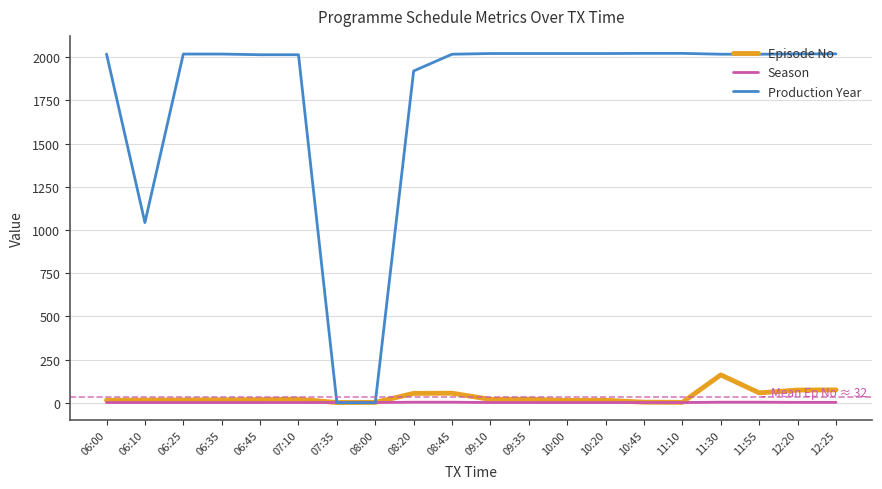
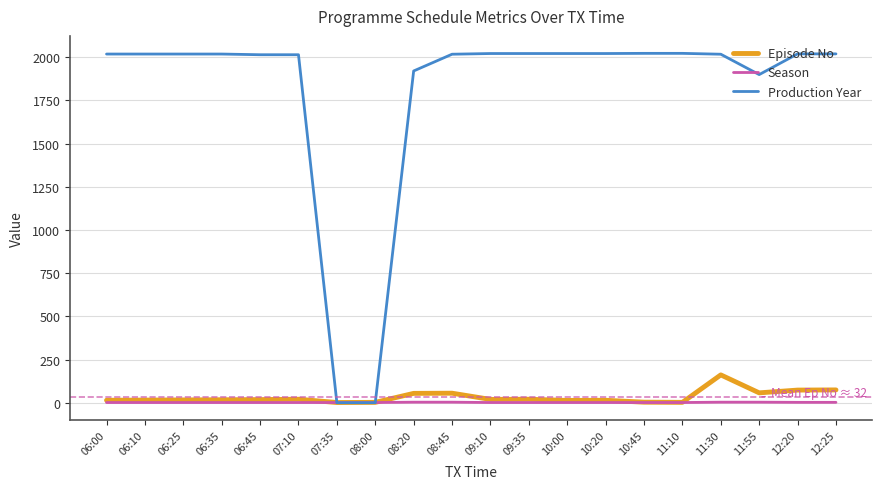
  {
    "Episode No": {
      "06:25": 20,
      "06:35": 20,
      "06:45": 20,
      "07:10": 20,
      "08:20": 50,
      "08:45": 60,
      "09:10": 20,
      "09:35": 20,
      "11:30": 160,
      "11:55": 60
    },
    "Season": {
      "06:25": 0,
      "06:35": 0,
      "06:45": 0,
      "07:10": 0,
      "08:20": 0,
      "08:45": 0,
      "09:10": 0,
      "09:35": 0,
      "11:30": 0,
      "11:55": 0,
      "12:20": 0,
      "12:25": 0
    },
    "Production Year": {
      "06:00": 2020,
-     "06:10": 1040,
+     "06:10": 2020,
      "06:25": 2020,
      "06:35": 2020,
      "06:45": 2020,
      "07:10": 2020,
      "08:20": 1920,
      "08:45": 2020,
      "09:10": 2020,
      "09:35": 2020,
      "10:00": 2020,
      "10:20": 2020,
      "10:45": 2020,
      "11:10": 2020,
      "11:30": 2020,
-     "11:55": 2020,
+     "11:55": 1900,
      "12:20": 2020,
      "12:25": 2020
    }
  }
